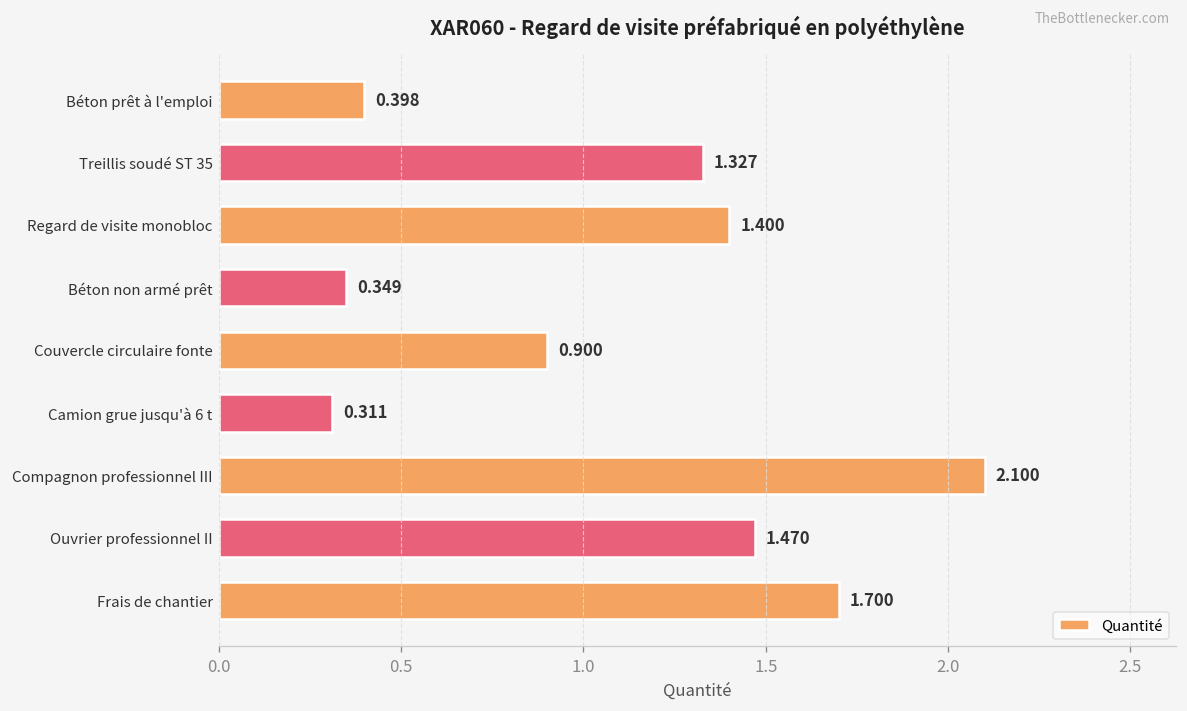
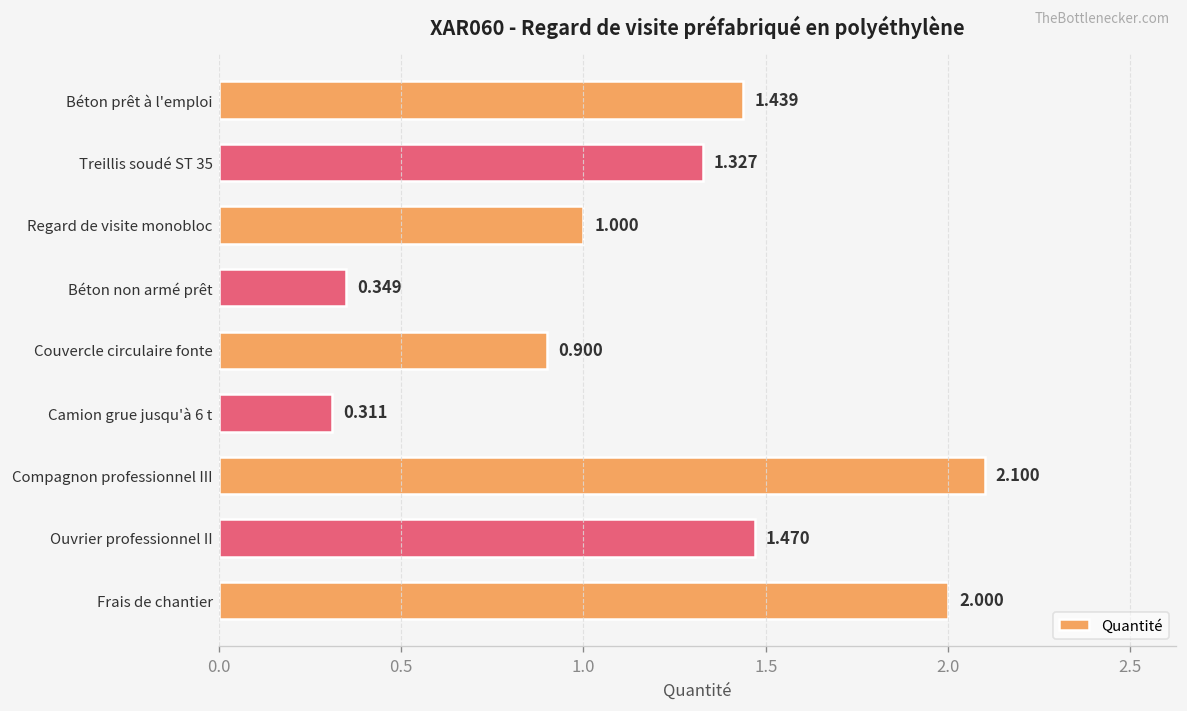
  {
-   "Béton prêt à l'emploi": 0.398,
+   "Béton prêt à l'emploi": 1.439,
    "Treillis soudé ST 35": 1.327,
-   "Regard de visite monobloc": 1.400,
+   "Regard de visite monobloc": 1.000,
    "Béton non armé prêt": 0.349,
    "Couvercle circulaire fonte": 0.900,
    "Camion grue jusqu'à 6 t": 0.311,
    "Compagnon professionnel III": 2.100,
    "Ouvrier professionnel II": 1.470,
-   "Frais de chantier": 1.700
+   "Frais de chantier": 2.000
  }
